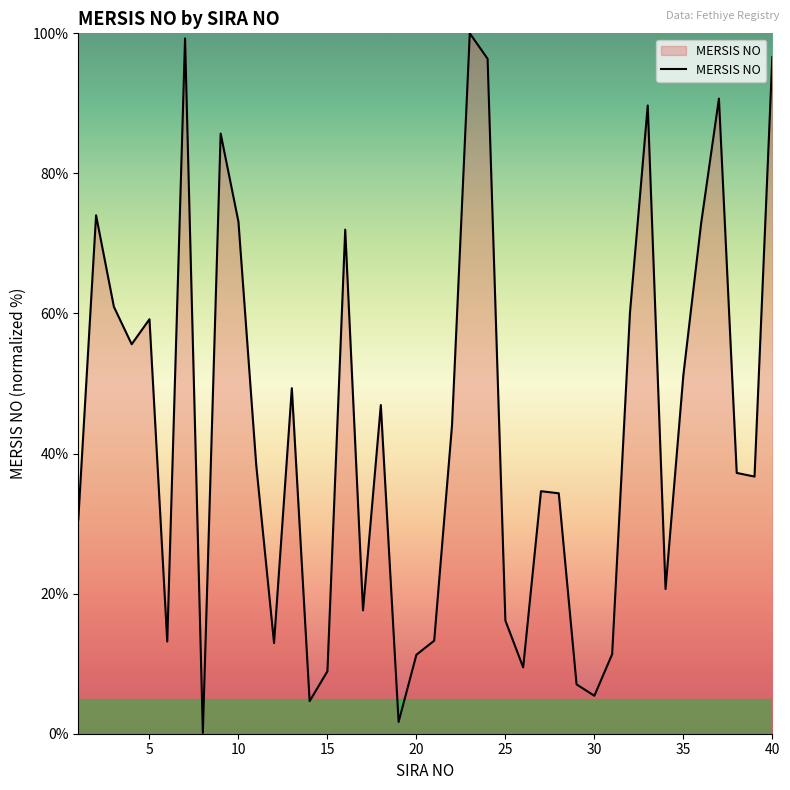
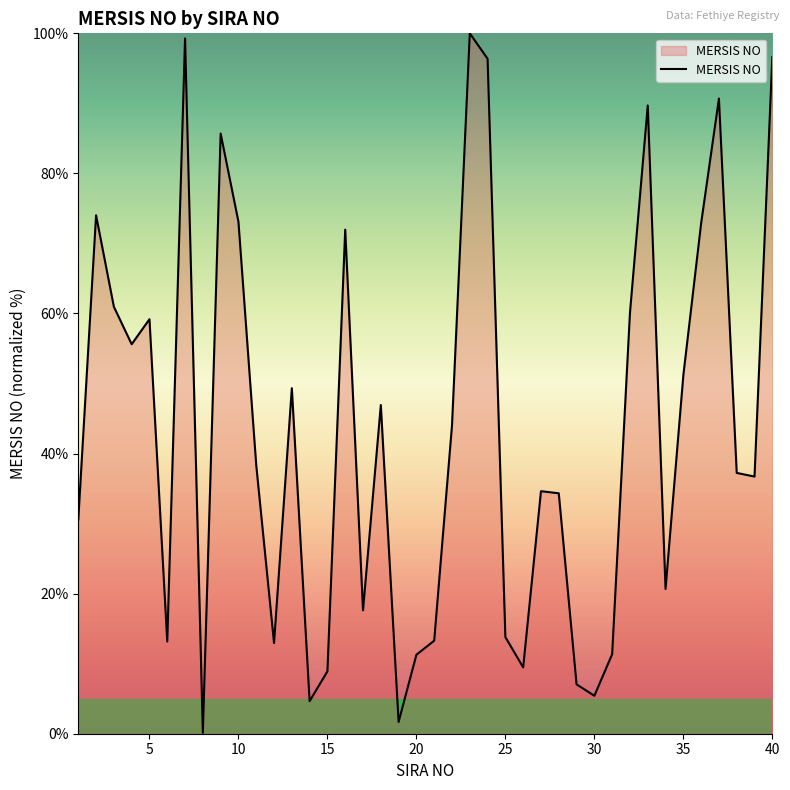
  {
    "5": "59%",
    "10": "73%",
    "15": "9%",
    "20": "11%",
-   "25": "16%",
+   "25": "14%",
    "30": "5%",
    "35": "51%",
    "40": "97%"
  }
